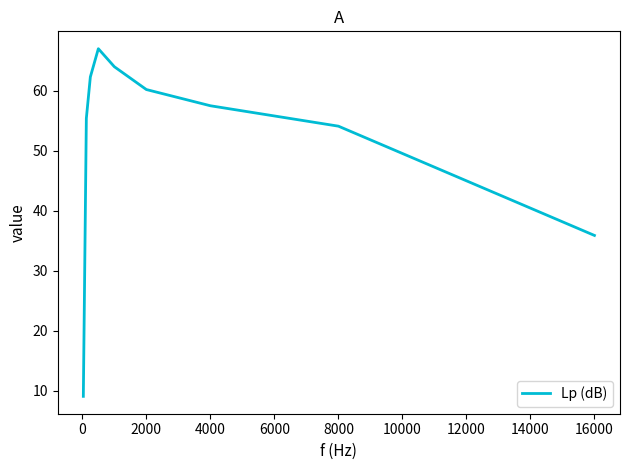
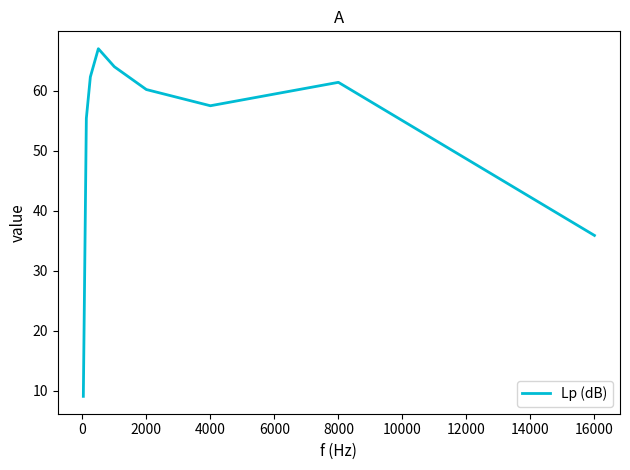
  {
    "2000": 60,
    "4000": 58,
-   "8000": 54,
+   "8000": 61,
    "16000": 36
  }
